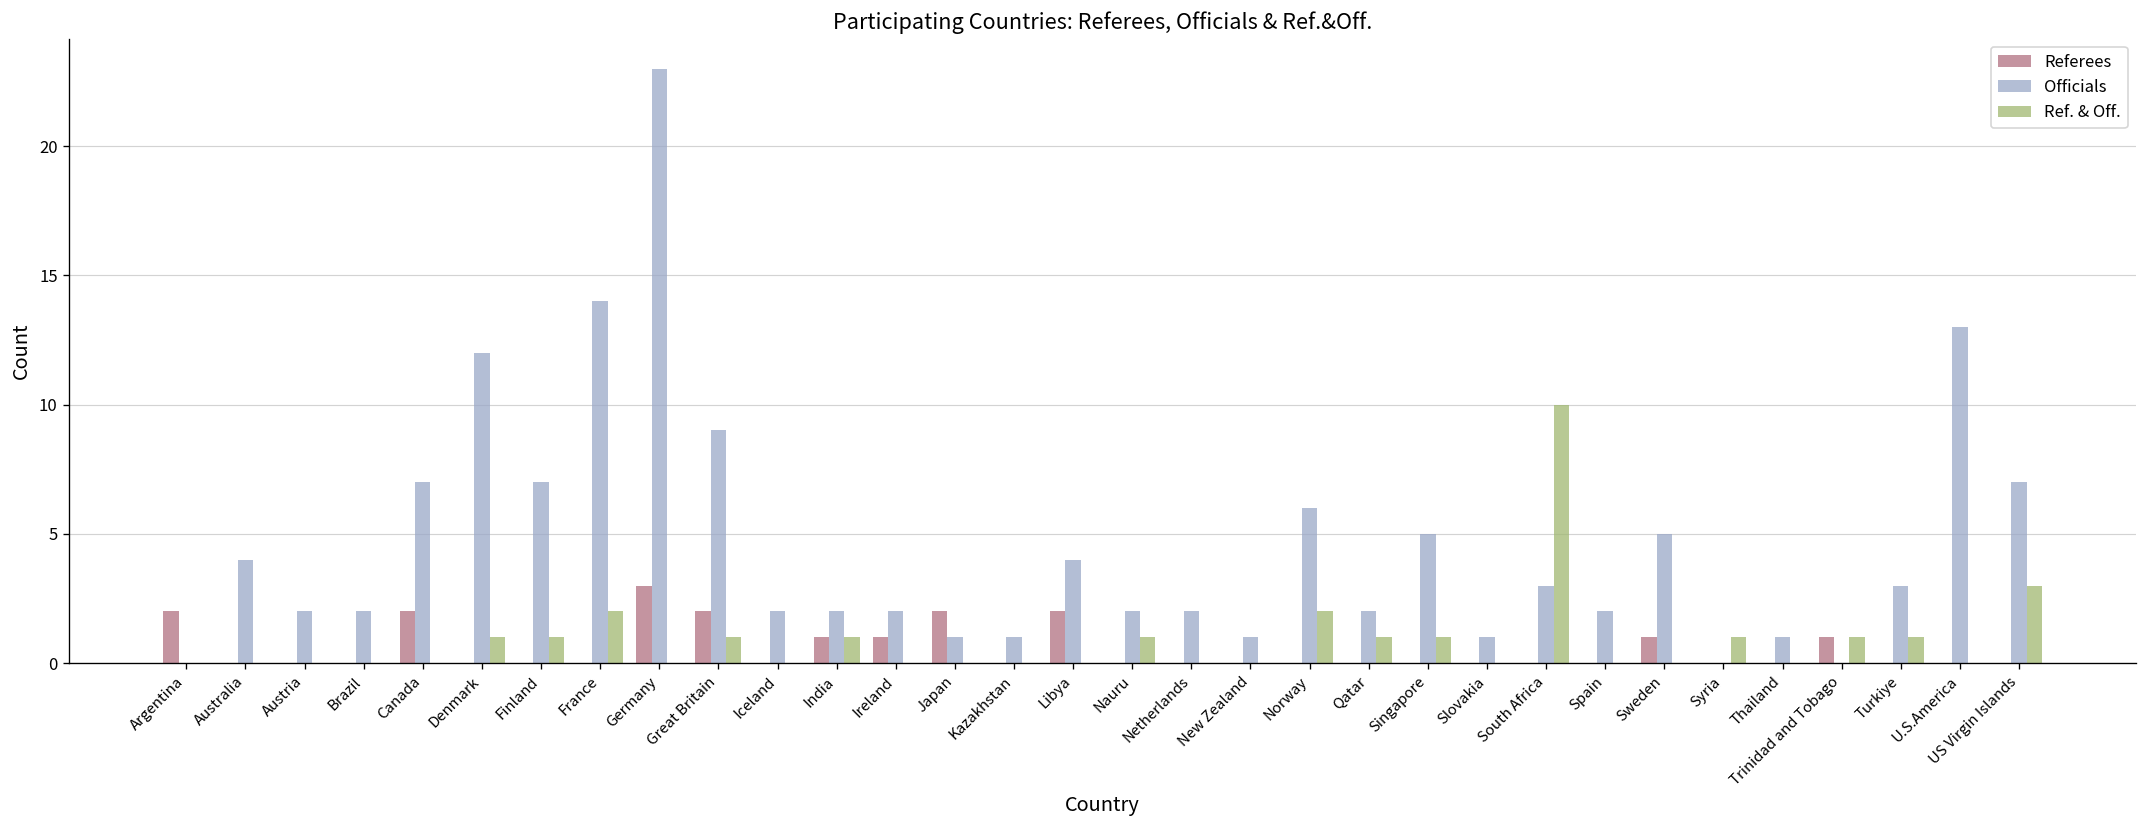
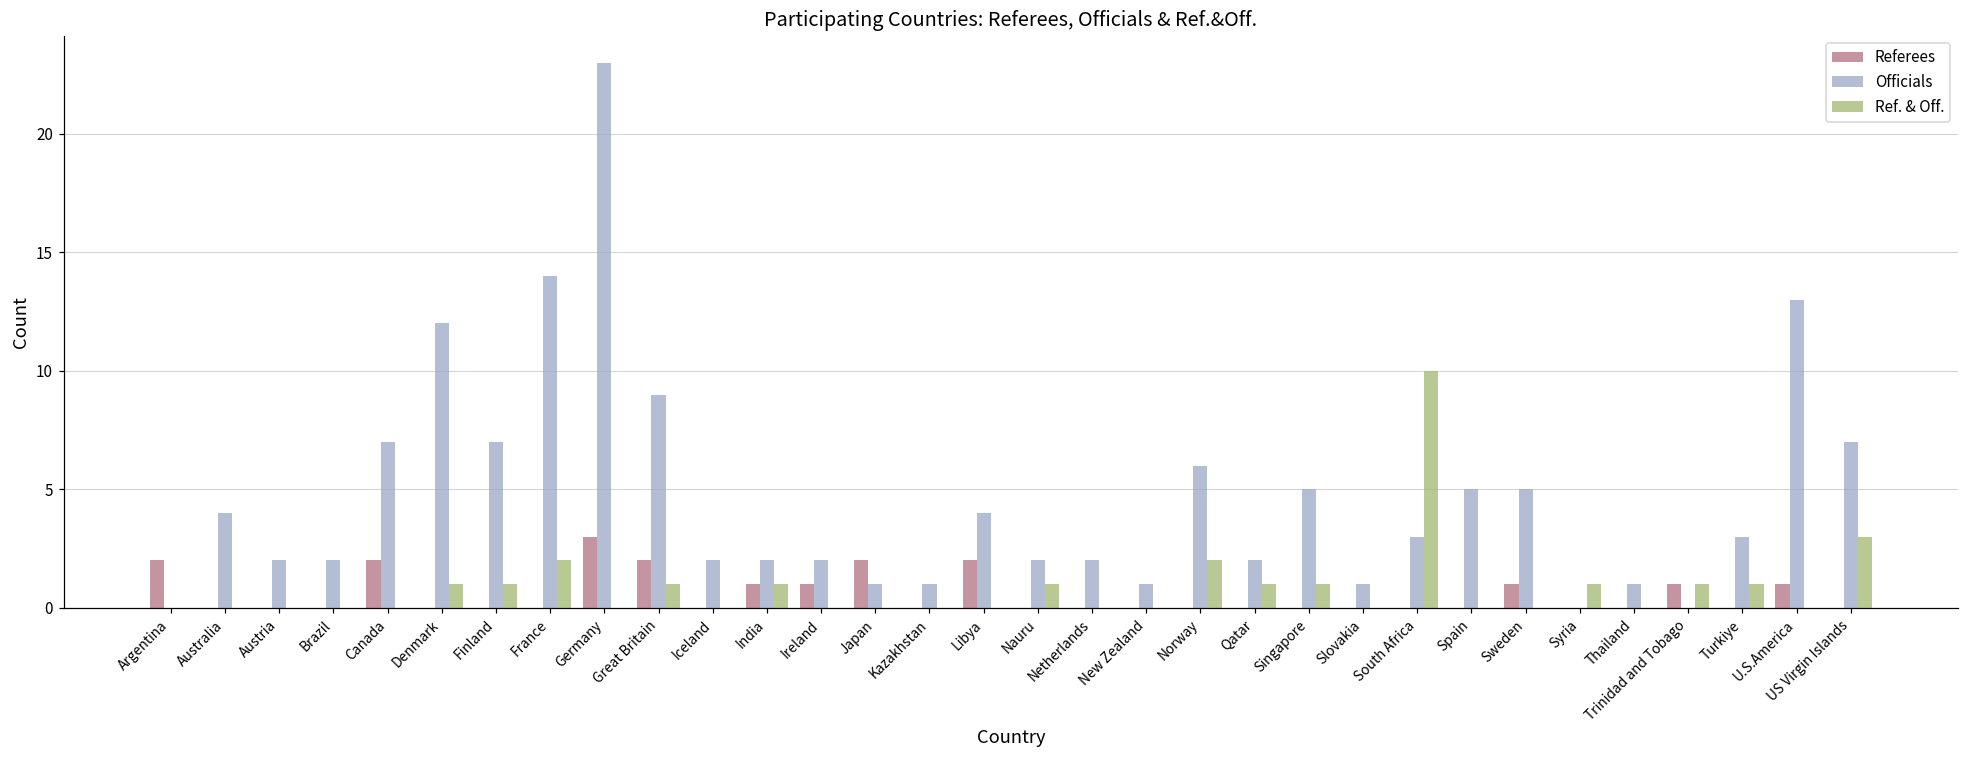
  {
    "Referees": {
      "Argentina": 2,
      "Australia": 0,
      "Austria": 0,
      "Brazil": 0,
      "Canada": 2,
      "Denmark": 0,
      "Finland": 0,
      "France": 0,
      "Germany": 3,
      "Great Britain": 2,
      "Iceland": 0,
      "India": 1,
      "Ireland": 1,
      "Japan": 2,
      "Kazakhstan": 0,
      "Libya": 2,
      "Nauru": 0,
      "Netherlands": 0,
      "New Zealand": 0,
      "Norway": 0,
      "Qatar": 0,
      "Singapore": 0,
      "Slovakia": 0,
      "South Africa": 0,
      "Spain": 0,
      "Sweden": 1,
      "Syria": 0,
      "Thailand": 0,
      "Trinidad and Tobago": 1,
      "Turkiye": 0,
-     "U.S.America": 0,
+     "U.S.America": 1,
      "US Virgin Islands": 0
    },
    "Officials": {
      "Argentina": 0,
      "Australia": 4,
      "Austria": 2,
      "Brazil": 2,
      "Canada": 7,
      "Denmark": 12,
      "Finland": 7,
      "France": 14,
      "Germany": 23,
      "Great Britain": 9,
      "Iceland": 2,
      "India": 2,
      "Ireland": 2,
      "Japan": 1,
      "Kazakhstan": 1,
      "Libya": 4,
      "Nauru": 2,
      "Netherlands": 2,
      "New Zealand": 1,
      "Norway": 6,
      "Qatar": 2,
      "Singapore": 5,
      "Slovakia": 1,
      "South Africa": 3,
-     "Spain": 2,
+     "Spain": 5,
      "Sweden": 5,
      "Syria": 0,
      "Thailand": 1,
      "Trinidad and Tobago": 0,
      "Turkiye": 3,
      "U.S.America": 13,
      "US Virgin Islands": 7
    },
    "Ref. & Off.": {
      "Argentina": 0,
      "Australia": 0,
      "Austria": 0,
      "Brazil": 0,
      "Canada": 0,
      "Denmark": 1,
      "Finland": 1,
      "France": 2,
      "Germany": 0,
      "Great Britain": 1,
      "Iceland": 0,
      "India": 1,
      "Ireland": 0,
      "Japan": 0,
      "Kazakhstan": 0,
      "Libya": 0,
      "Nauru": 1,
      "Netherlands": 0,
      "New Zealand": 0,
      "Norway": 2,
      "Qatar": 1,
      "Singapore": 1,
      "Slovakia": 0,
      "South Africa": 10,
      "Spain": 0,
      "Sweden": 0,
      "Syria": 1,
      "Thailand": 0,
      "Trinidad and Tobago": 1,
      "Turkiye": 1,
      "U.S.America": 0,
      "US Virgin Islands": 3
    }
  }
